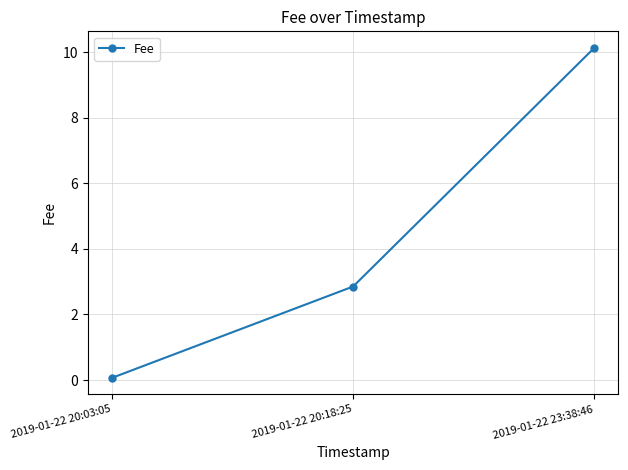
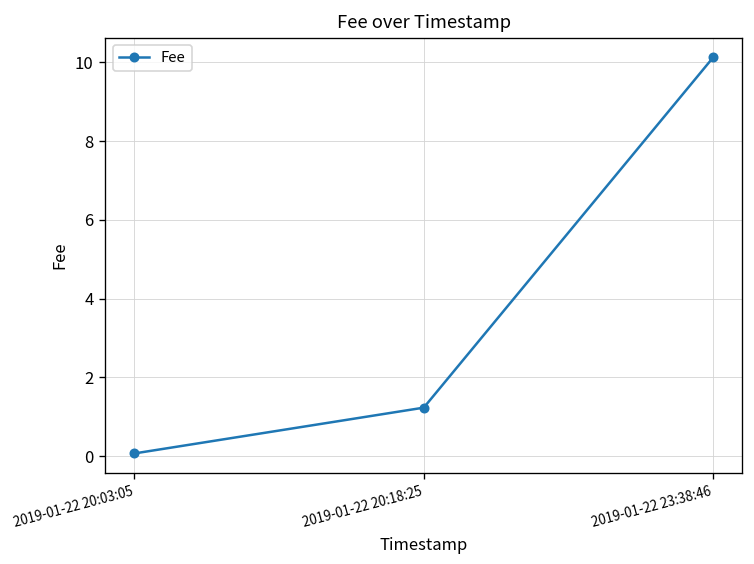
  {
    "2019-01-22 20:03:05": 0.1,
-   "2019-01-22 20:18:25": 2.9,
+   "2019-01-22 20:18:25": 1.2,
    "2019-01-22 23:38:46": 10.1
  }
